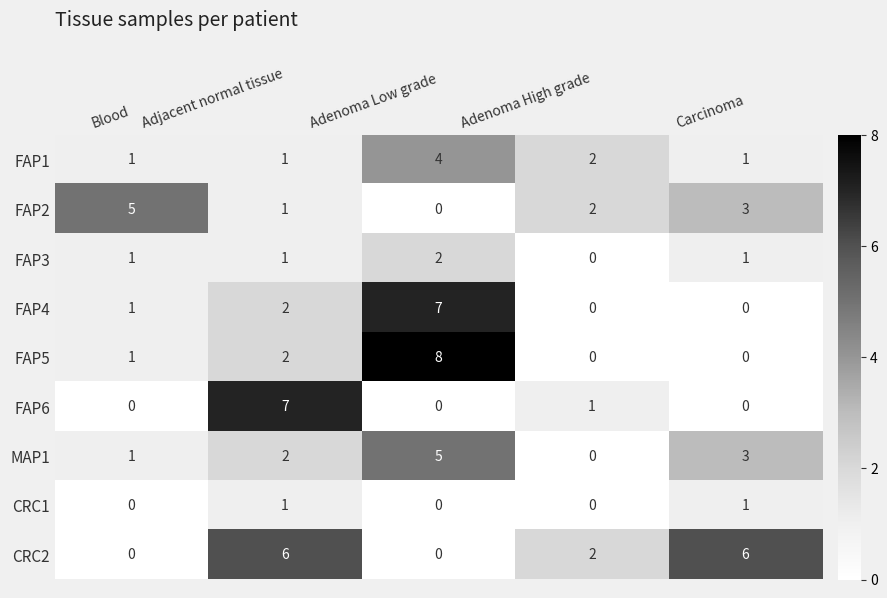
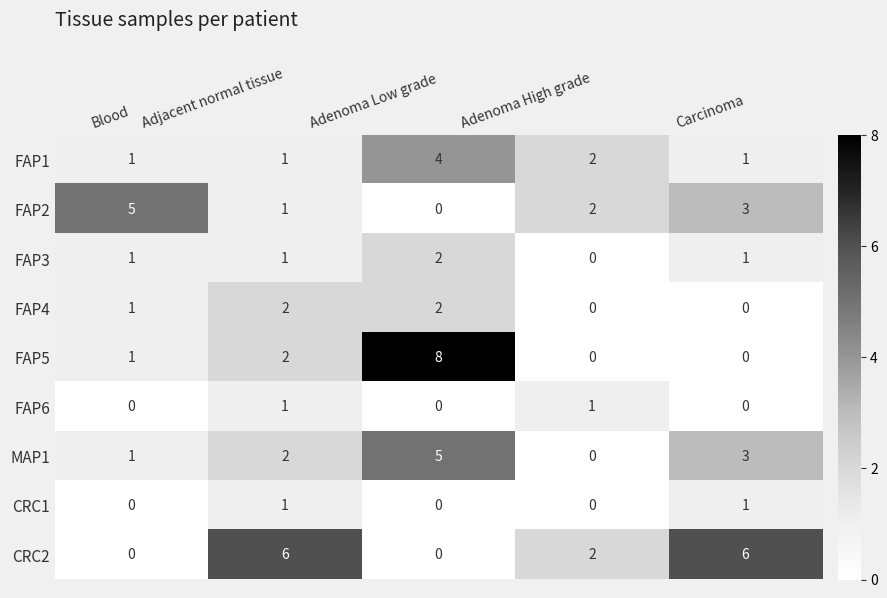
  {
    "FAP1": {
      "Blood": 1,
      "Adjacent normal tissue": 1,
      "Adenoma Low grade": 4,
      "Adenoma High grade": 2,
      "Carcinoma": 1
    },
    "FAP2": {
      "Blood": 5,
      "Adjacent normal tissue": 1,
      "Adenoma Low grade": 0,
      "Adenoma High grade": 2,
      "Carcinoma": 3
    },
    "FAP3": {
      "Blood": 1,
      "Adjacent normal tissue": 1,
      "Adenoma Low grade": 2,
      "Adenoma High grade": 0,
      "Carcinoma": 1
    },
    "FAP4": {
      "Blood": 1,
      "Adjacent normal tissue": 2,
-     "Adenoma Low grade": 7,
+     "Adenoma Low grade": 2,
      "Adenoma High grade": 0,
      "Carcinoma": 0
    },
    "FAP5": {
      "Blood": 1,
      "Adjacent normal tissue": 2,
      "Adenoma Low grade": 8,
      "Adenoma High grade": 0,
      "Carcinoma": 0
    },
    "FAP6": {
      "Blood": 0,
-     "Adjacent normal tissue": 7,
+     "Adjacent normal tissue": 1,
      "Adenoma Low grade": 0,
      "Adenoma High grade": 1,
      "Carcinoma": 0
    },
    "MAP1": {
      "Blood": 1,
      "Adjacent normal tissue": 2,
      "Adenoma Low grade": 5,
      "Adenoma High grade": 0,
      "Carcinoma": 3
    },
    "CRC1": {
      "Blood": 0,
      "Adjacent normal tissue": 1,
      "Adenoma Low grade": 0,
      "Adenoma High grade": 0,
      "Carcinoma": 1
    },
    "CRC2": {
      "Blood": 0,
      "Adjacent normal tissue": 6,
      "Adenoma Low grade": 0,
      "Adenoma High grade": 2,
      "Carcinoma": 6
    }
  }
